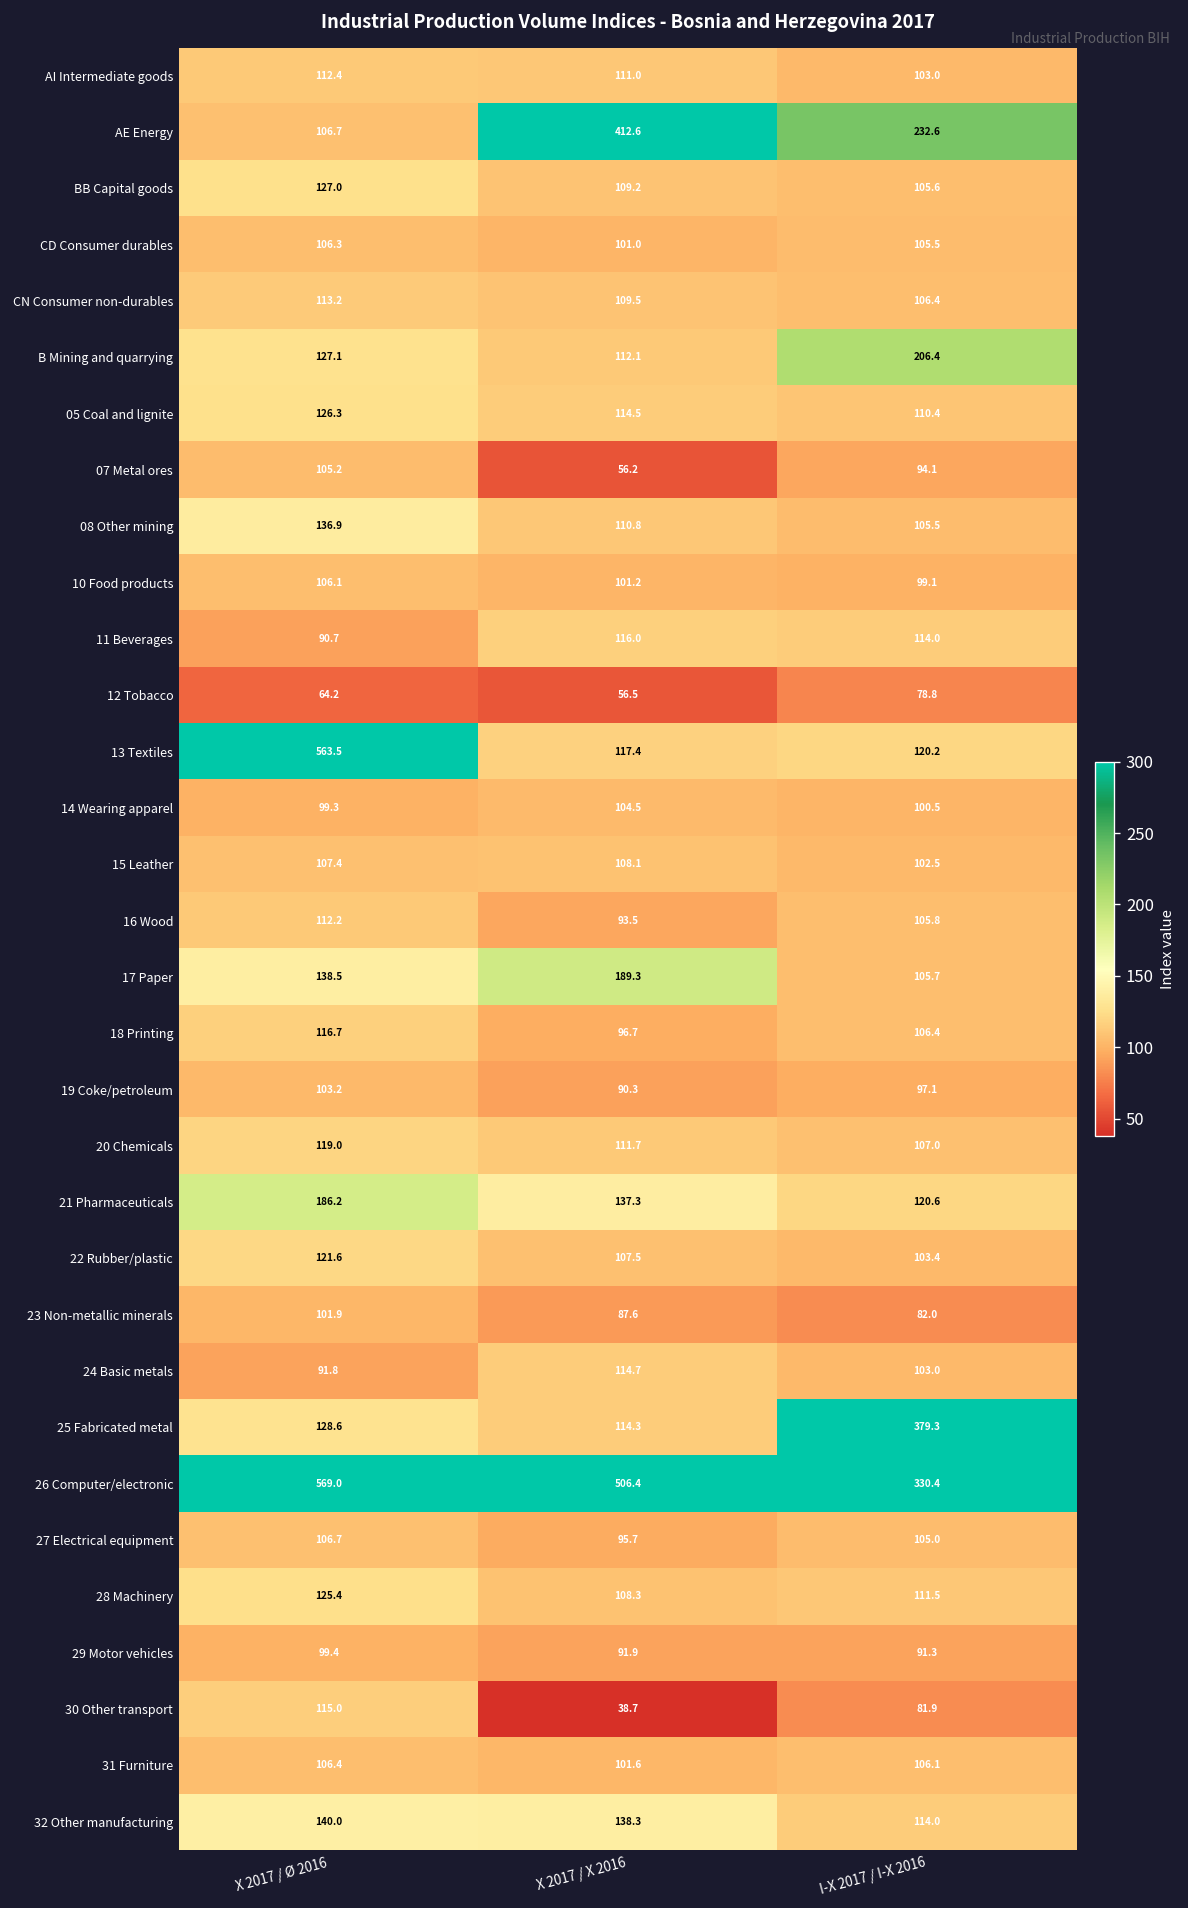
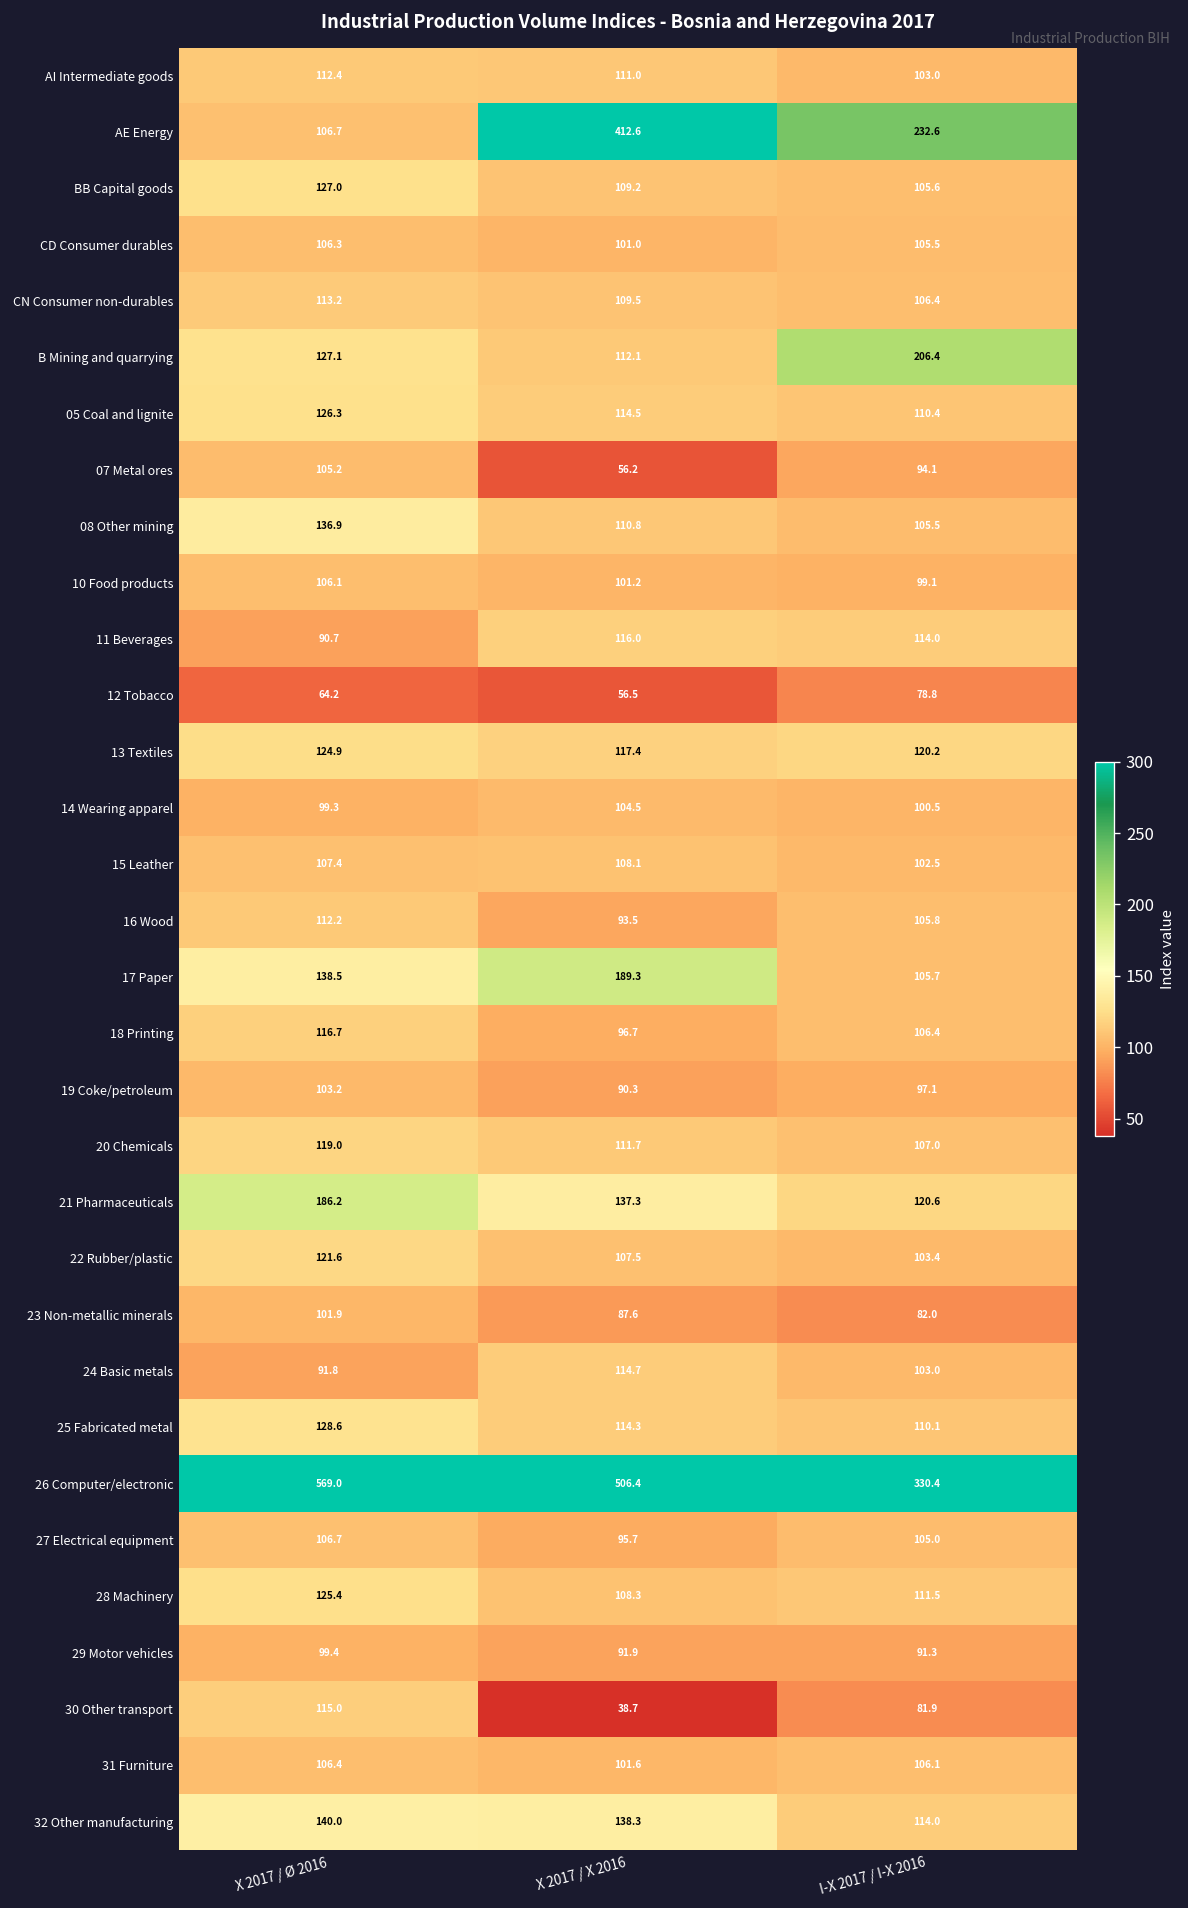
  {
    "AI Intermediate goods": {
      "X 2017 / Ø 2016": 112.4,
      "X 2017 / X 2016": 111.0,
      "I-X 2017 / I-X 2016": 103.0
    },
    "AE Energy": {
      "X 2017 / Ø 2016": 106.7,
      "X 2017 / X 2016": 412.6,
      "I-X 2017 / I-X 2016": 232.6
    },
    "BB Capital goods": {
      "X 2017 / Ø 2016": 127.0,
      "X 2017 / X 2016": 109.2,
      "I-X 2017 / I-X 2016": 105.6
    },
    "CD Consumer durables": {
      "X 2017 / Ø 2016": 106.3,
      "X 2017 / X 2016": 101.0,
      "I-X 2017 / I-X 2016": 105.5
    },
    "CN Consumer non-durables": {
      "X 2017 / Ø 2016": 113.2,
      "X 2017 / X 2016": 109.5,
      "I-X 2017 / I-X 2016": 106.4
    },
    "B Mining and quarrying": {
      "X 2017 / Ø 2016": 127.1,
      "X 2017 / X 2016": 112.1,
      "I-X 2017 / I-X 2016": 206.4
    },
    "05 Coal and lignite": {
      "X 2017 / Ø 2016": 126.3,
      "X 2017 / X 2016": 114.5,
      "I-X 2017 / I-X 2016": 110.4
    },
    "07 Metal ores": {
      "X 2017 / Ø 2016": 105.2,
      "X 2017 / X 2016": 56.2,
      "I-X 2017 / I-X 2016": 94.1
    },
    "08 Other mining": {
      "X 2017 / Ø 2016": 136.9,
      "X 2017 / X 2016": 110.8,
      "I-X 2017 / I-X 2016": 105.5
    },
    "10 Food products": {
      "X 2017 / Ø 2016": 106.1,
      "X 2017 / X 2016": 101.2,
      "I-X 2017 / I-X 2016": 99.1
    },
    "11 Beverages": {
      "X 2017 / Ø 2016": 90.7,
      "X 2017 / X 2016": 116.0,
      "I-X 2017 / I-X 2016": 114.0
    },
    "12 Tobacco": {
      "X 2017 / Ø 2016": 64.2,
      "X 2017 / X 2016": 56.5,
      "I-X 2017 / I-X 2016": 78.8
    },
    "13 Textiles": {
-     "X 2017 / Ø 2016": 563.5,
+     "X 2017 / Ø 2016": 124.9,
      "X 2017 / X 2016": 117.4,
      "I-X 2017 / I-X 2016": 120.2
    },
    "14 Wearing apparel": {
      "X 2017 / Ø 2016": 99.3,
      "X 2017 / X 2016": 104.5,
      "I-X 2017 / I-X 2016": 100.5
    },
    "15 Leather": {
      "X 2017 / Ø 2016": 107.4,
      "X 2017 / X 2016": 108.1,
      "I-X 2017 / I-X 2016": 102.5
    },
    "16 Wood": {
      "X 2017 / Ø 2016": 112.2,
      "X 2017 / X 2016": 93.5,
      "I-X 2017 / I-X 2016": 105.8
    },
    "17 Paper": {
      "X 2017 / Ø 2016": 138.5,
      "X 2017 / X 2016": 189.3,
      "I-X 2017 / I-X 2016": 105.7
    },
    "18 Printing": {
      "X 2017 / Ø 2016": 116.7,
      "X 2017 / X 2016": 96.7,
      "I-X 2017 / I-X 2016": 106.4
    },
    "19 Coke/petroleum": {
      "X 2017 / Ø 2016": 103.2,
      "X 2017 / X 2016": 90.3,
      "I-X 2017 / I-X 2016": 97.1
    },
    "20 Chemicals": {
      "X 2017 / Ø 2016": 119.0,
      "X 2017 / X 2016": 111.7,
      "I-X 2017 / I-X 2016": 107.0
    },
    "21 Pharmaceuticals": {
      "X 2017 / Ø 2016": 186.2,
      "X 2017 / X 2016": 137.3,
      "I-X 2017 / I-X 2016": 120.6
    },
    "22 Rubber/plastic": {
      "X 2017 / Ø 2016": 121.6,
      "X 2017 / X 2016": 107.5,
      "I-X 2017 / I-X 2016": 103.4
    },
    "23 Non-metallic minerals": {
      "X 2017 / Ø 2016": 101.9,
      "X 2017 / X 2016": 87.6,
      "I-X 2017 / I-X 2016": 82.0
    },
    "24 Basic metals": {
      "X 2017 / Ø 2016": 91.8,
      "X 2017 / X 2016": 114.7,
      "I-X 2017 / I-X 2016": 103.0
    },
    "25 Fabricated metal": {
      "X 2017 / Ø 2016": 128.6,
      "X 2017 / X 2016": 114.3,
-     "I-X 2017 / I-X 2016": 379.3
+     "I-X 2017 / I-X 2016": 110.1
    },
    "26 Computer/electronic": {
      "X 2017 / Ø 2016": 569.0,
      "X 2017 / X 2016": 506.4,
      "I-X 2017 / I-X 2016": 330.4
    },
    "27 Electrical equipment": {
      "X 2017 / Ø 2016": 106.7,
      "X 2017 / X 2016": 95.7,
      "I-X 2017 / I-X 2016": 105.0
    },
    "28 Machinery": {
      "X 2017 / Ø 2016": 125.4,
      "X 2017 / X 2016": 108.3,
      "I-X 2017 / I-X 2016": 111.5
    },
    "29 Motor vehicles": {
      "X 2017 / Ø 2016": 99.4,
      "X 2017 / X 2016": 91.9,
      "I-X 2017 / I-X 2016": 91.3
    },
    "30 Other transport": {
      "X 2017 / Ø 2016": 115.0,
      "X 2017 / X 2016": 38.7,
      "I-X 2017 / I-X 2016": 81.9
    },
    "31 Furniture": {
      "X 2017 / Ø 2016": 106.4,
      "X 2017 / X 2016": 101.6,
      "I-X 2017 / I-X 2016": 106.1
    },
    "32 Other manufacturing": {
      "X 2017 / Ø 2016": 140.0,
      "X 2017 / X 2016": 138.3,
      "I-X 2017 / I-X 2016": 114.0
    }
  }
